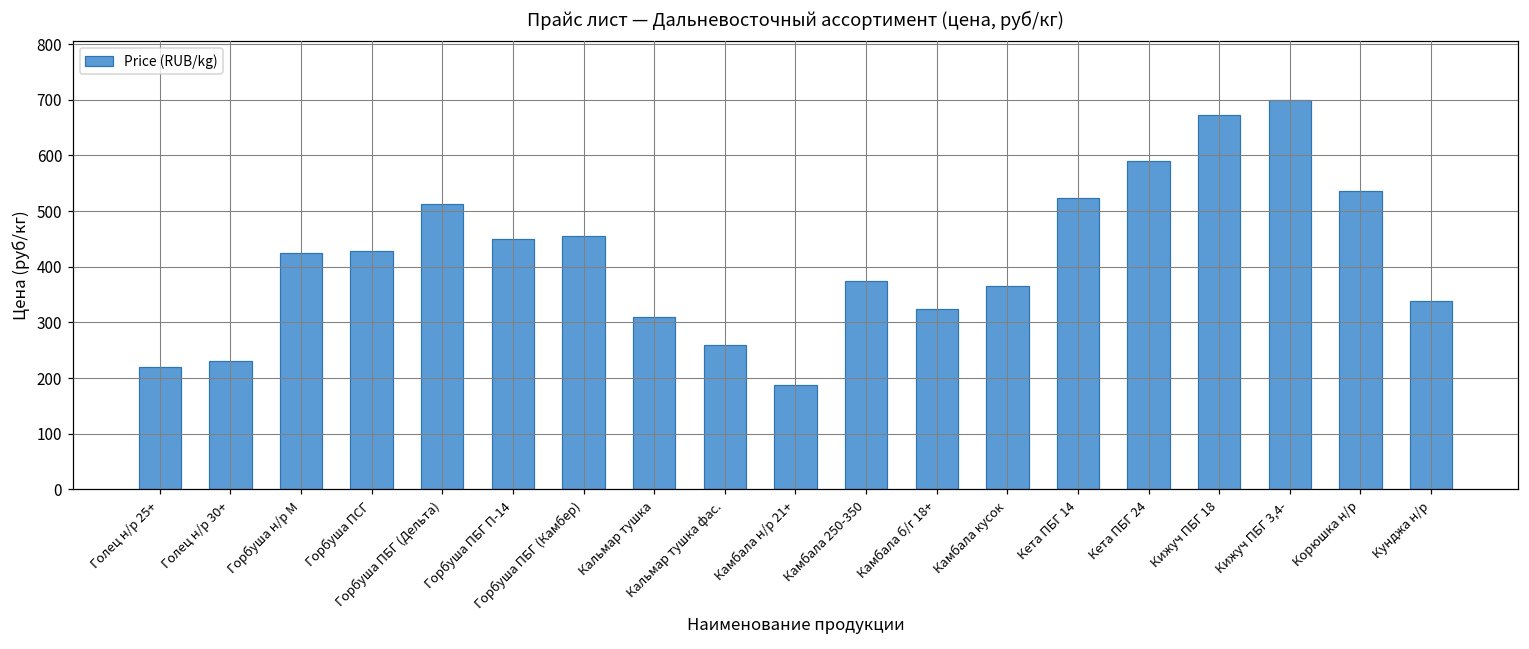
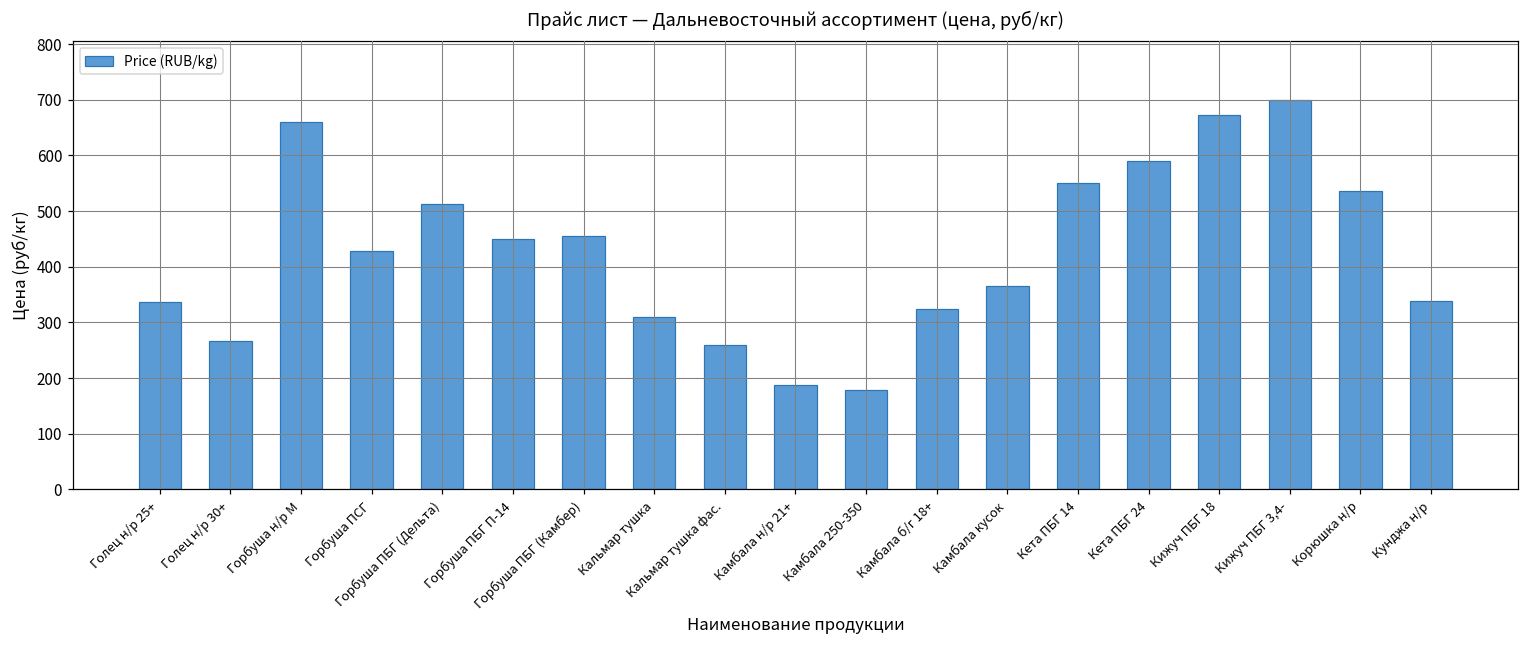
  {
-   "Голец н/р 25+": 220,
-   "Голец н/р 30+": 230,
-   "Горбуша н/р М": 430,
+   "Голец н/р 25+": 340,
+   "Голец н/р 30+": 270,
+   "Горбуша н/р М": 660,
    "Горбуша ПСГ": 430,
    "Горбуша ПБГ (Дельта)": 510,
    "Горбуша ПБГ П-14": 450,
    "Горбуша ПБГ (Камбер)": 460,
    "Кальмар тушка": 310,
    "Кальмар тушка фас.": 260,
    "Камбала н/р 21+": 190,
-   "Камбала 250-350": 370,
+   "Камбала 250-350": 180,
    "Камбала б/г 18+": 320,
    "Камбала кусок": 370,
-   "Кета ПБГ 14": 520,
+   "Кета ПБГ 14": 550,
    "Кета ПБГ 24": 590,
    "Кижуч ПБГ 18": 670,
    "Кижуч ПБГ 3,4-": 700,
    "Корюшка н/р": 540,
    "Кунджа н/р": 340
  }
